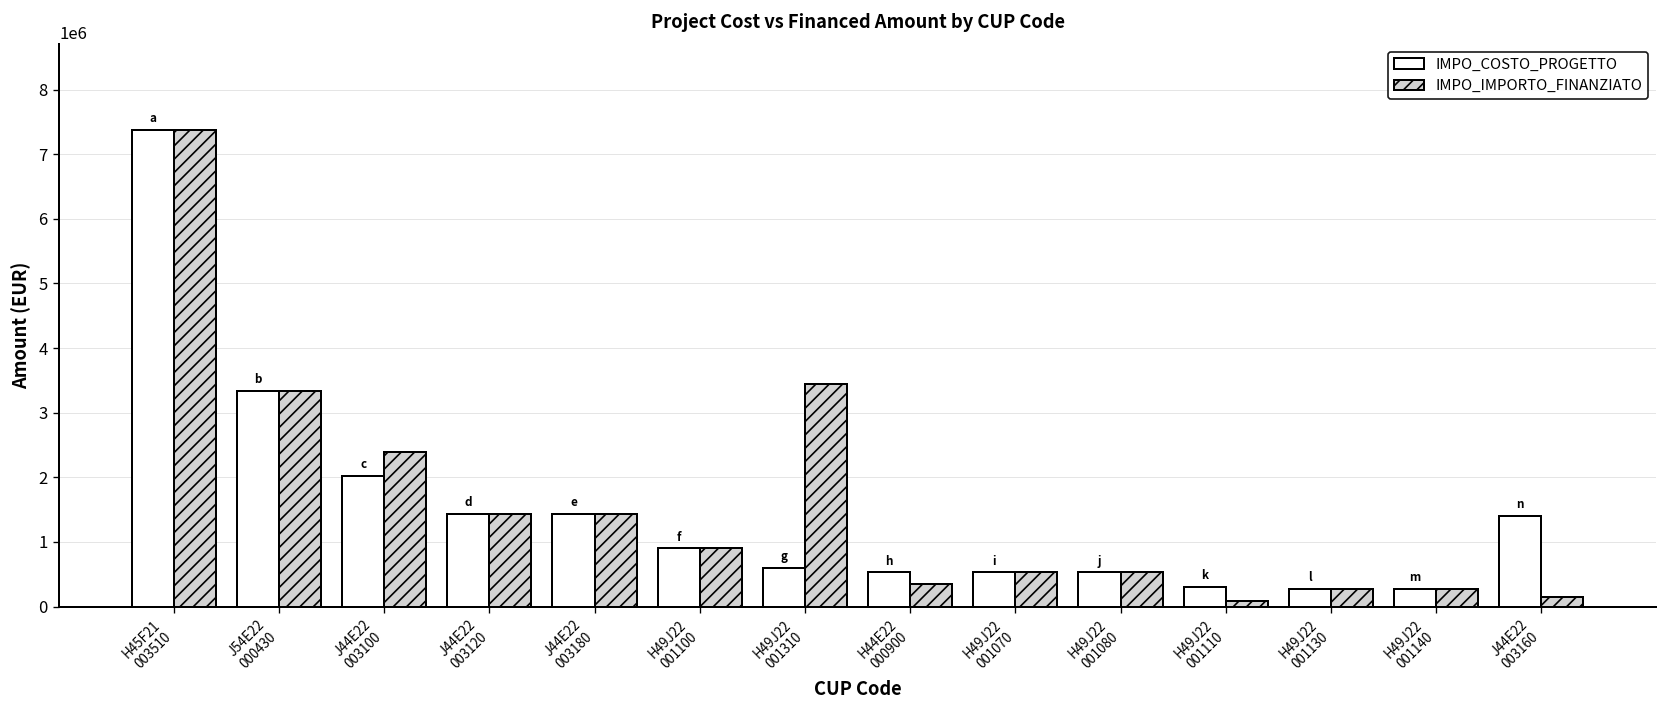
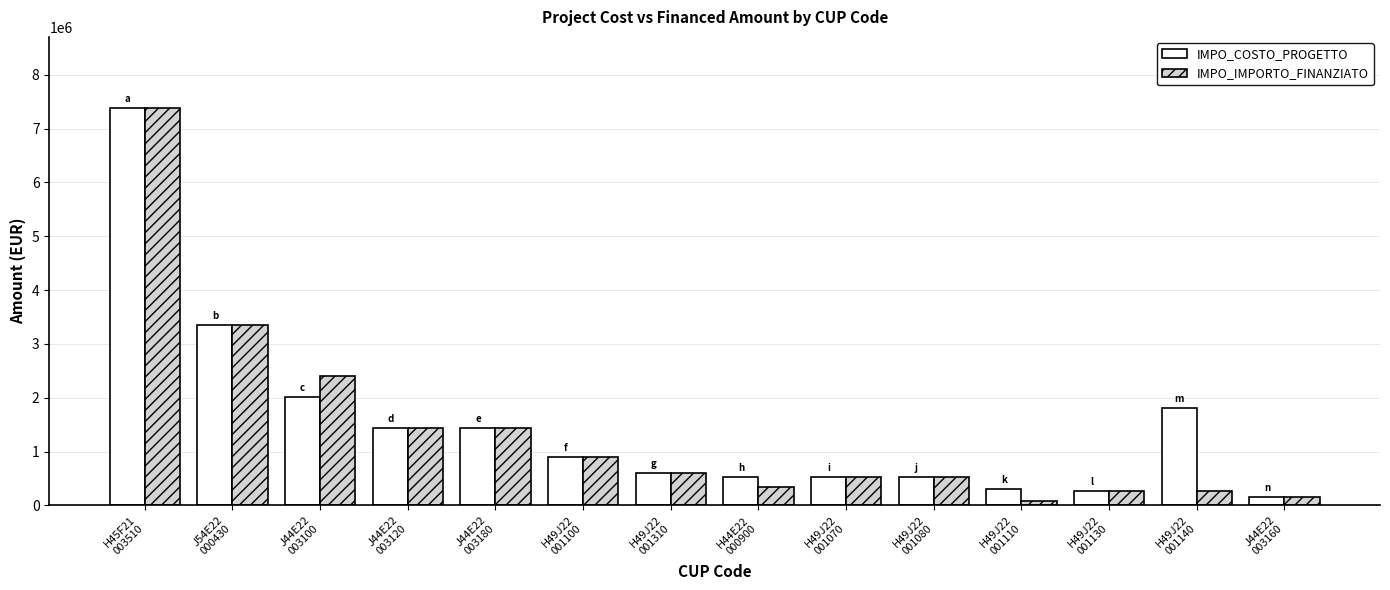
  {
    "IMPO_COSTO_PROGETTO": {
      "H45F21 003510": 7400000,
      "J54E22 000430": 3300000,
      "J44E22 003100": 2000000,
      "J44E22 003120": 1400000,
      "J44E22 003180": 1400000,
      "H49J22 001100": 900000,
      "H49J22 001310": 600000,
      "H44E22 000900": 500000,
      "H49J22 001070": 500000,
      "H49J22 001080": 500000,
      "H49J22 001110": 300000,
      "H49J22 001130": 300000,
-     "H49J22 001140": 300000,
-     "J44E22 003160": 1400000
+     "H49J22 001140": 1800000,
+     "J44E22 003160": 200000
    },
    "IMPO_IMPORTO_FINANZIATO": {
      "H45F21 003510": 7400000,
      "J54E22 000430": 3300000,
      "J44E22 003100": 2400000,
      "J44E22 003120": 1400000,
      "J44E22 003180": 1400000,
      "H49J22 001100": 900000,
-     "H49J22 001310": 3500000,
+     "H49J22 001310": 600000,
      "H44E22 000900": 300000,
      "H49J22 001070": 500000,
      "H49J22 001080": 500000,
      "H49J22 001110": 100000,
      "H49J22 001130": 300000,
      "H49J22 001140": 300000,
      "J44E22 003160": 200000
    }
  }
